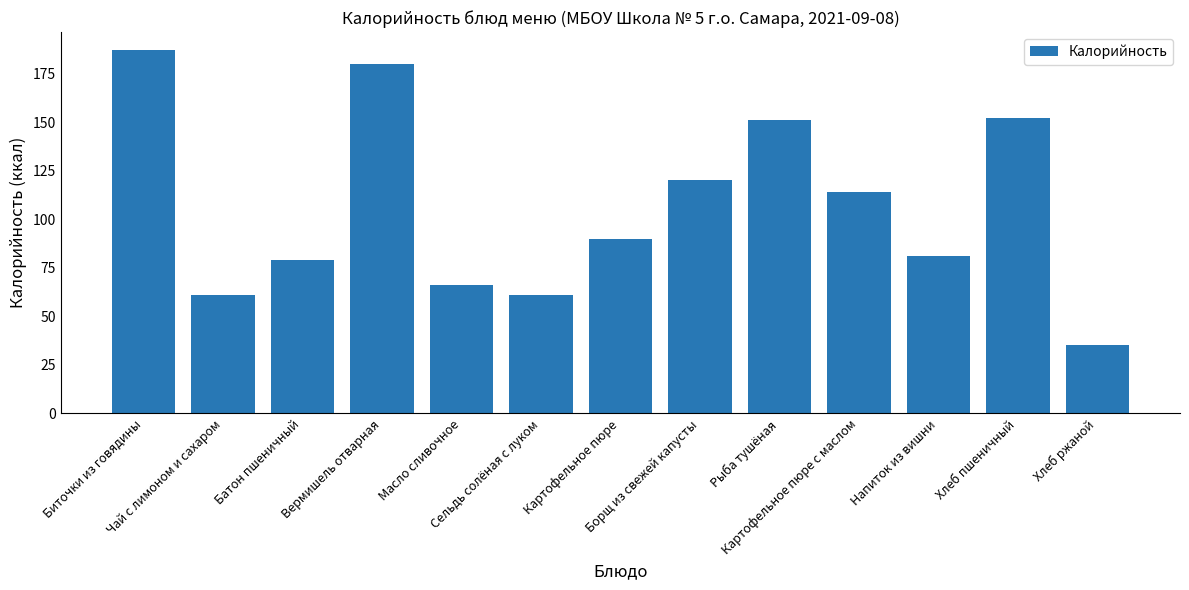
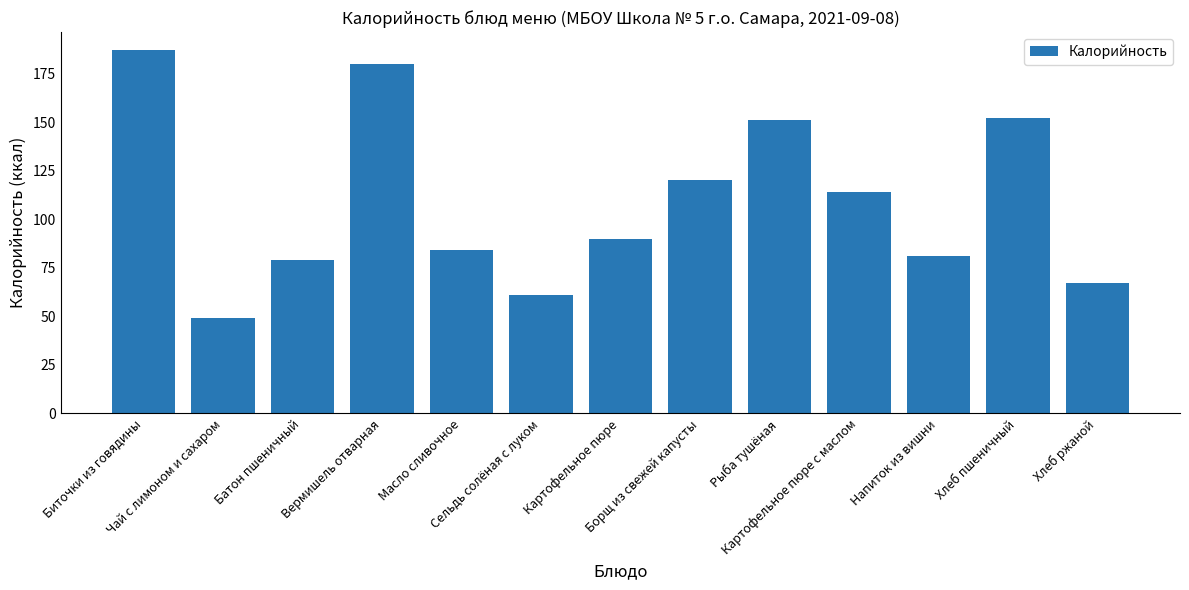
  {
    "Биточки из говядины": 187,
-   "Чай с лимоном и сахаром": 61,
+   "Чай с лимоном и сахаром": 49,
    "Батон пшеничный": 79,
    "Вермишель отварная": 180,
-   "Масло сливочное": 66,
+   "Масло сливочное": 84,
    "Сельдь солёная с луком": 61,
    "Картофельное пюре": 90,
    "Борщ из свежей капусты": 120,
    "Рыба тушёная": 151,
    "Картофельное пюре с маслом": 114,
    "Напиток из вишни": 81,
    "Хлеб пшеничный": 152,
-   "Хлеб ржаной": 35
+   "Хлеб ржаной": 67
  }
